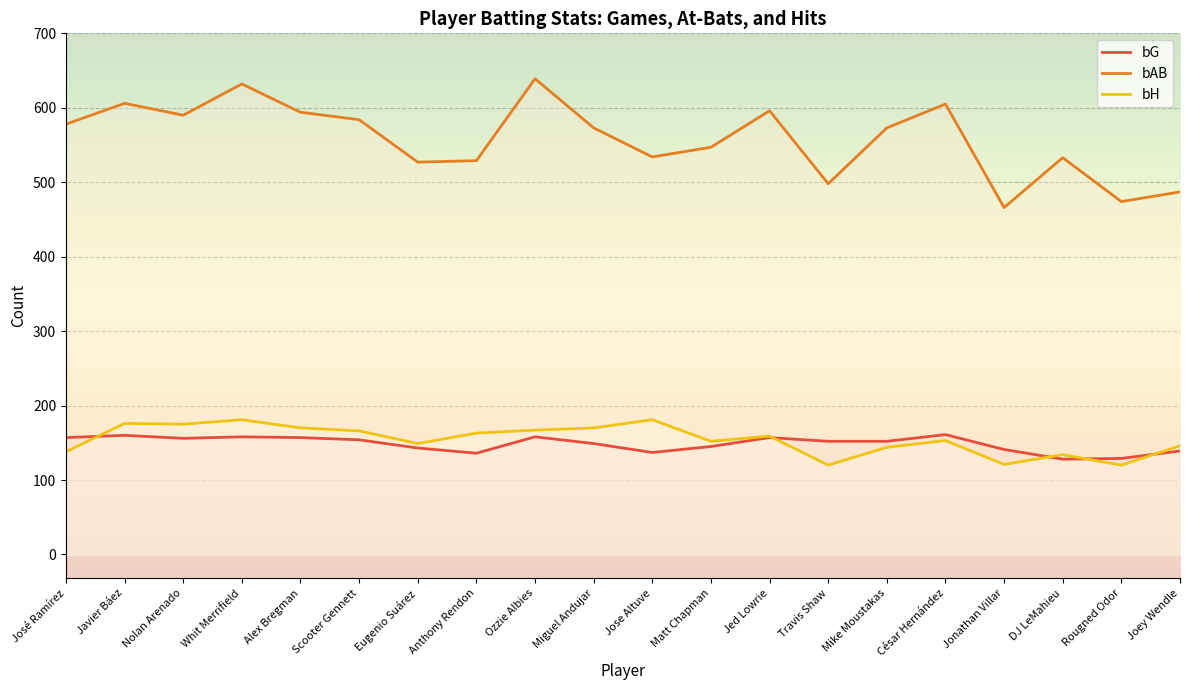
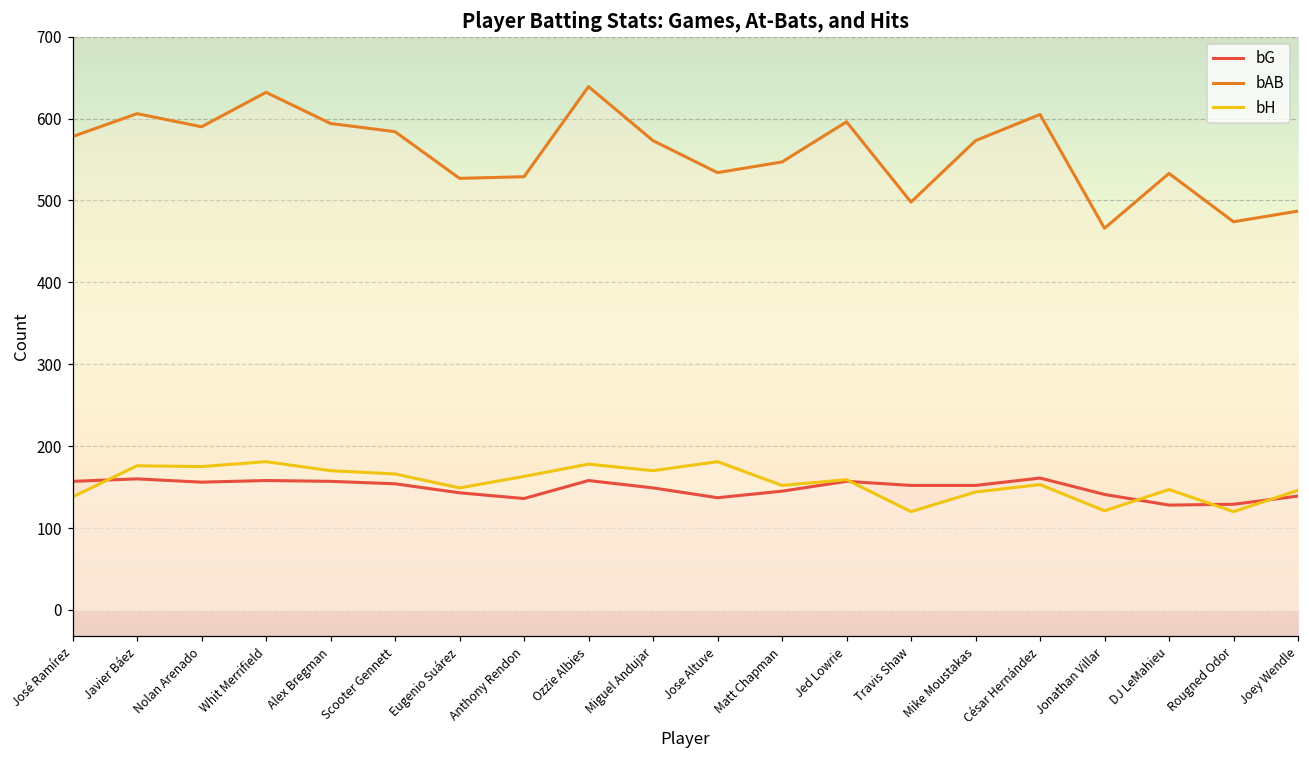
  {
    "bH": {
      "José Ramírez": 140,
      "Javier Báez": 180,
      "Nolan Arenado": 180,
      "Whit Merrifield": 180,
      "Alex Bregman": 170,
      "Scooter Gennett": 170,
      "Eugenio Suárez": 150,
      "Anthony Rendon": 160,
-     "Ozzie Albies": 170,
+     "Ozzie Albies": 180,
      "Miguel Andujar": 170,
      "Jose Altuve": 180,
      "Matt Chapman": 150,
      "Travis Shaw": 120,
      "Mike Moustakas": 140,
      "César Hernández": 150,
      "Jonathan Villar": 120,
-     "DJ LeMahieu": 130,
+     "DJ LeMahieu": 150,
      "Rougned Odor": 120,
      "Joey Wendle": 150
    }
  }
